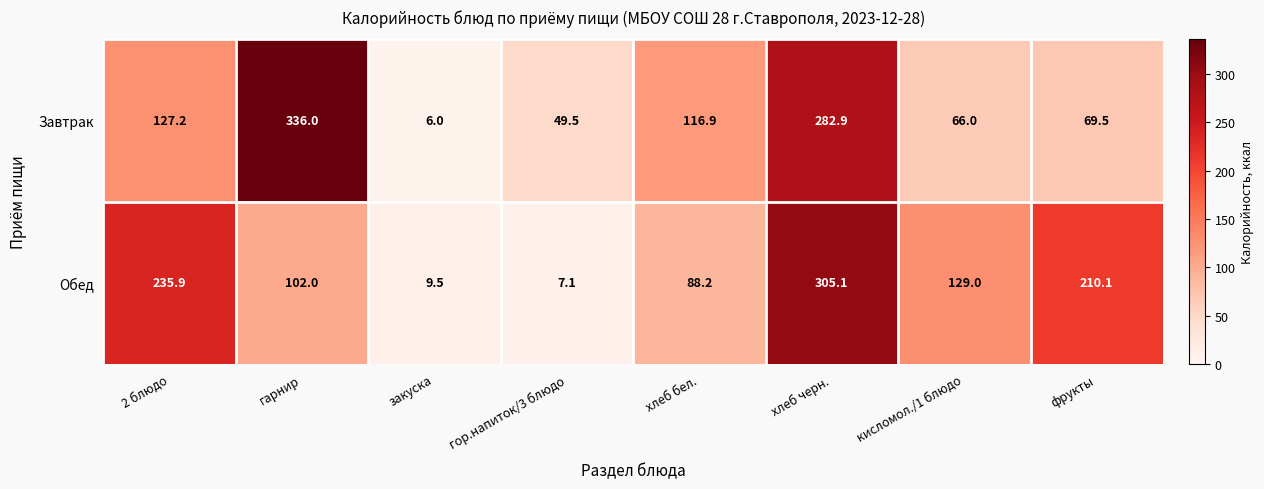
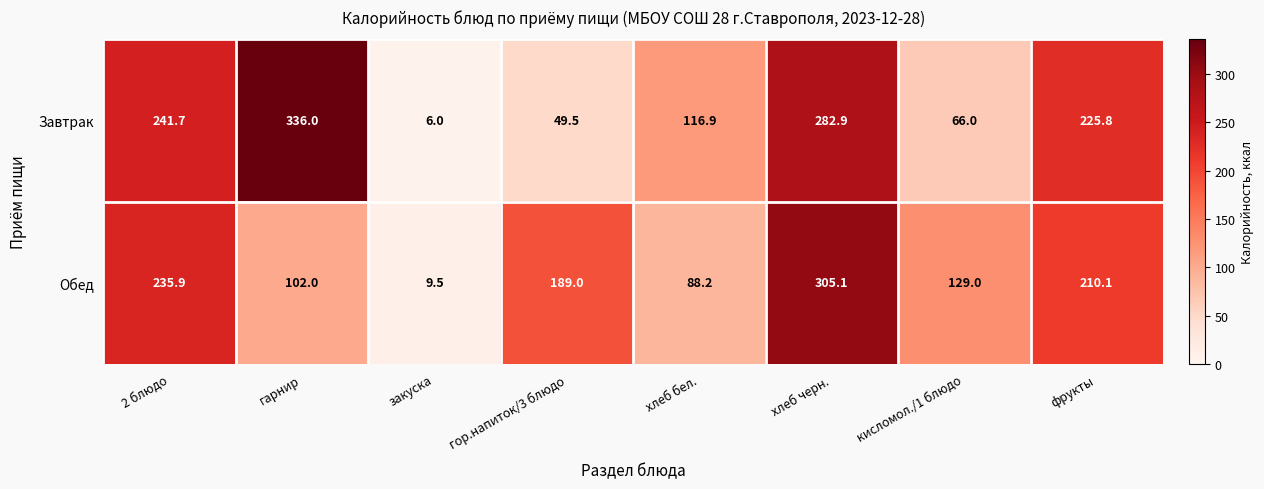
  {
    "Завтрак": {
-     "2 блюдо": 127.2,
+     "2 блюдо": 241.7,
      "гарнир": 336.0,
      "закуска": 6.0,
      "гор.напиток/3 блюдо": 49.5,
      "хлеб бел.": 116.9,
      "хлеб черн.": 282.9,
      "кисломол./1 блюдо": 66.0,
-     "фрукты": 69.5
+     "фрукты": 225.8
    },
    "Обед": {
      "2 блюдо": 235.9,
      "гарнир": 102.0,
      "закуска": 9.5,
-     "гор.напиток/3 блюдо": 7.1,
+     "гор.напиток/3 блюдо": 189.0,
      "хлеб бел.": 88.2,
      "хлеб черн.": 305.1,
      "кисломол./1 блюдо": 129.0,
      "фрукты": 210.1
    }
  }
